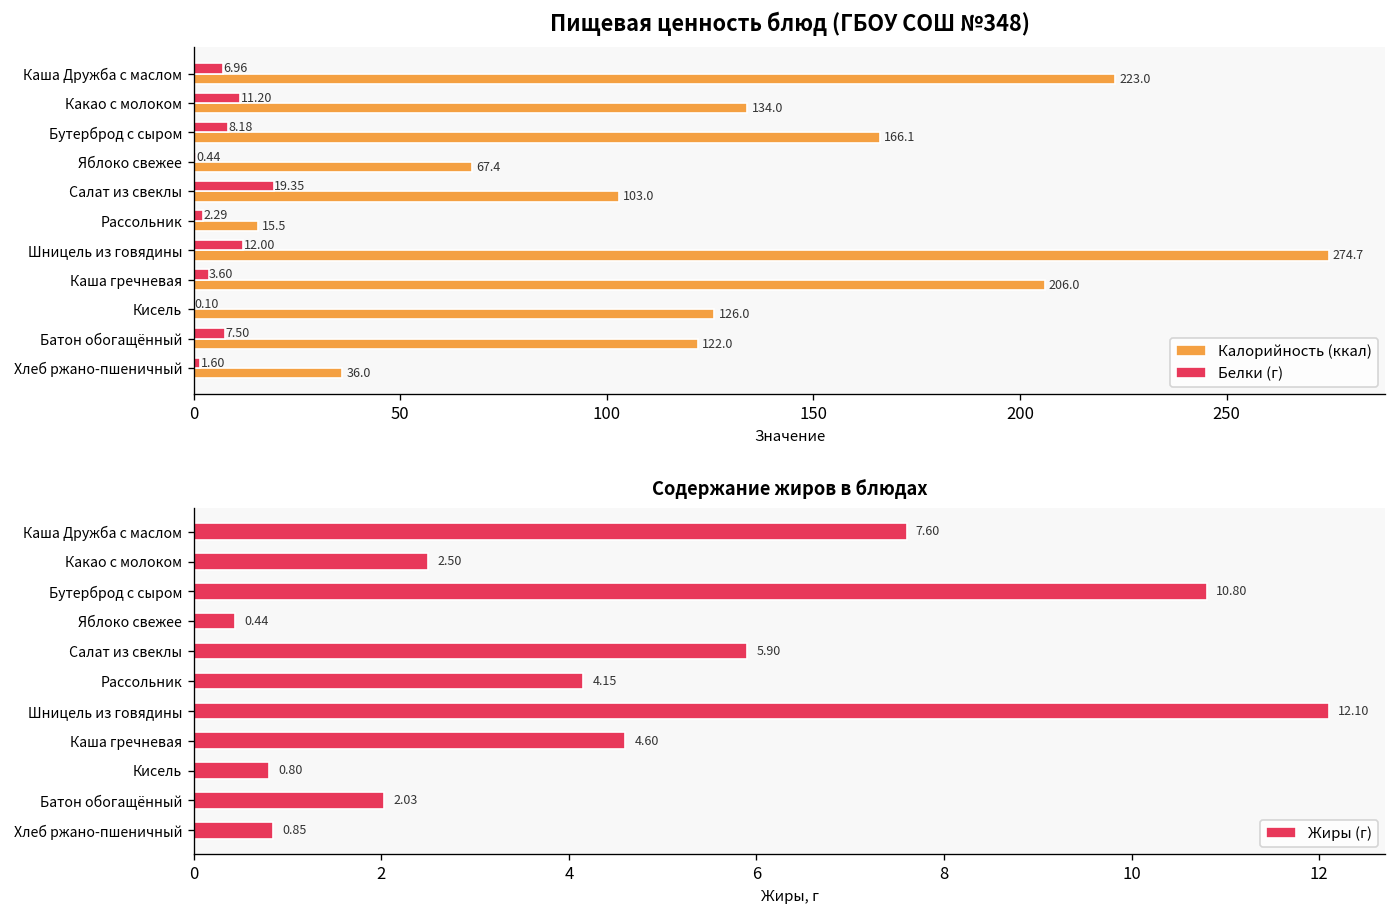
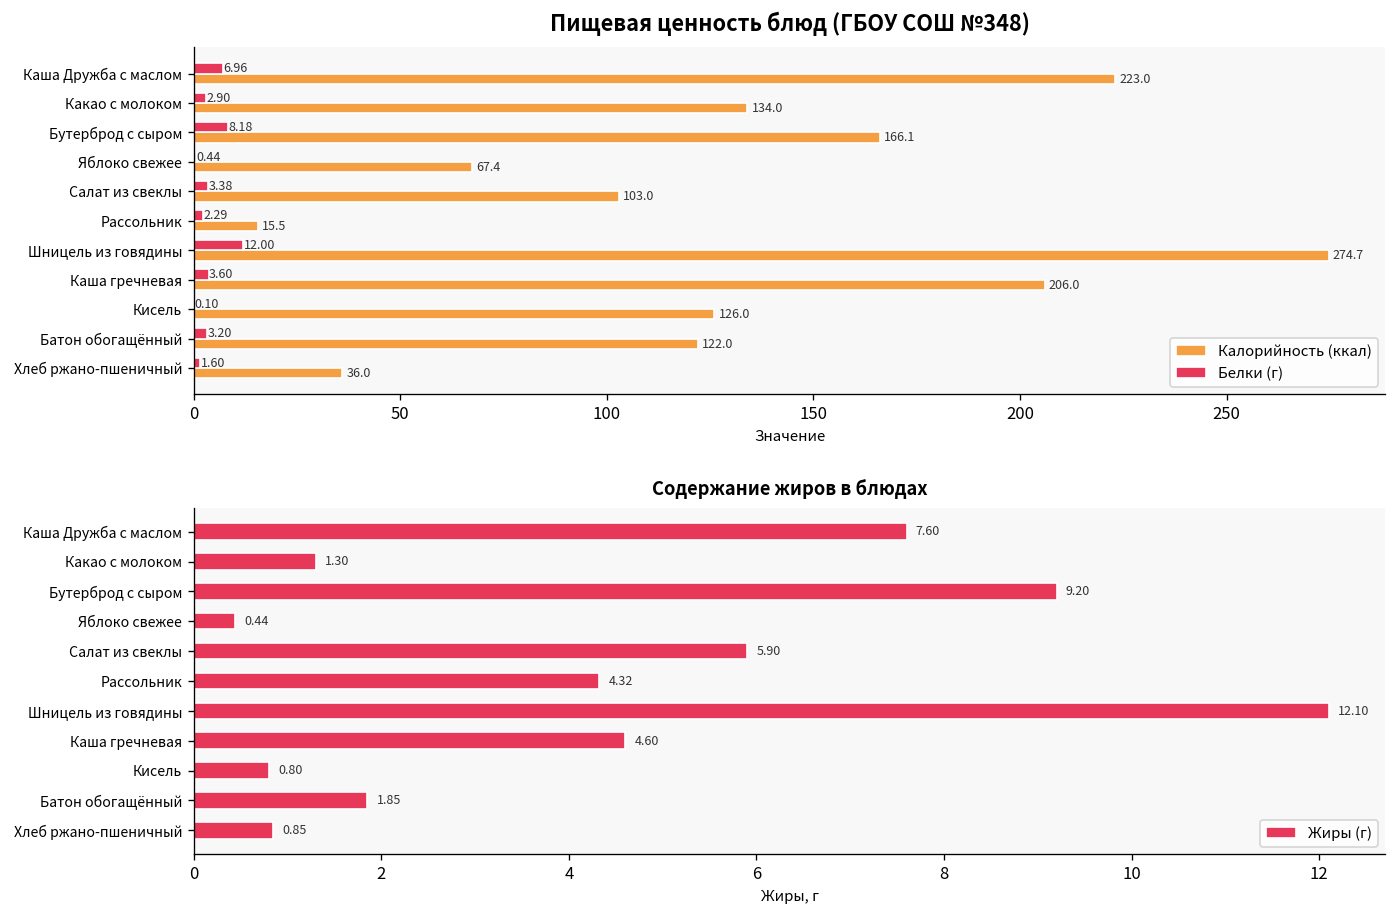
  {
    "Пищевая ценность блюд (ГБОУ СОШ №348)": {
      "Калорийность (ккал)": {
        "Каша Дружба с маслом": 223.0,
        "Какао с молоком": 134.0,
        "Бутерброд с сыром": 166.1,
        "Яблоко свежее": 67.4,
        "Салат из свеклы": 103.0,
        "Рассольник": 15.5,
        "Шницель из говядины": 274.7,
        "Каша гречневая": 206.0,
        "Кисель": 126.0,
        "Батон обогащённый": 122.0,
        "Хлеб ржано-пшеничный": 36.0
      },
      "Белки (г)": {
        "Каша Дружба с маслом": 6.96,
-       "Какао с молоком": 11.20,
+       "Какао с молоком": 2.90,
        "Бутерброд с сыром": 8.18,
        "Яблоко свежее": 0.44,
-       "Салат из свеклы": 19.35,
+       "Салат из свеклы": 3.38,
        "Рассольник": 2.29,
        "Шницель из говядины": 12.00,
        "Каша гречневая": 3.60,
        "Кисель": 0.10,
-       "Батон обогащённый": 7.50,
+       "Батон обогащённый": 3.20,
        "Хлеб ржано-пшеничный": 1.60
      }
    },
    "Содержание жиров в блюдах": {
      "Каша Дружба с маслом": 7.60,
-     "Какао с молоком": 2.50,
-     "Бутерброд с сыром": 10.80,
+     "Какао с молоком": 1.30,
+     "Бутерброд с сыром": 9.20,
      "Яблоко свежее": 0.44,
      "Салат из свеклы": 5.90,
-     "Рассольник": 4.15,
+     "Рассольник": 4.32,
      "Шницель из говядины": 12.10,
      "Каша гречневая": 4.60,
      "Кисель": 0.80,
-     "Батон обогащённый": 2.03,
+     "Батон обогащённый": 1.85,
      "Хлеб ржано-пшеничный": 0.85
    }
  }
